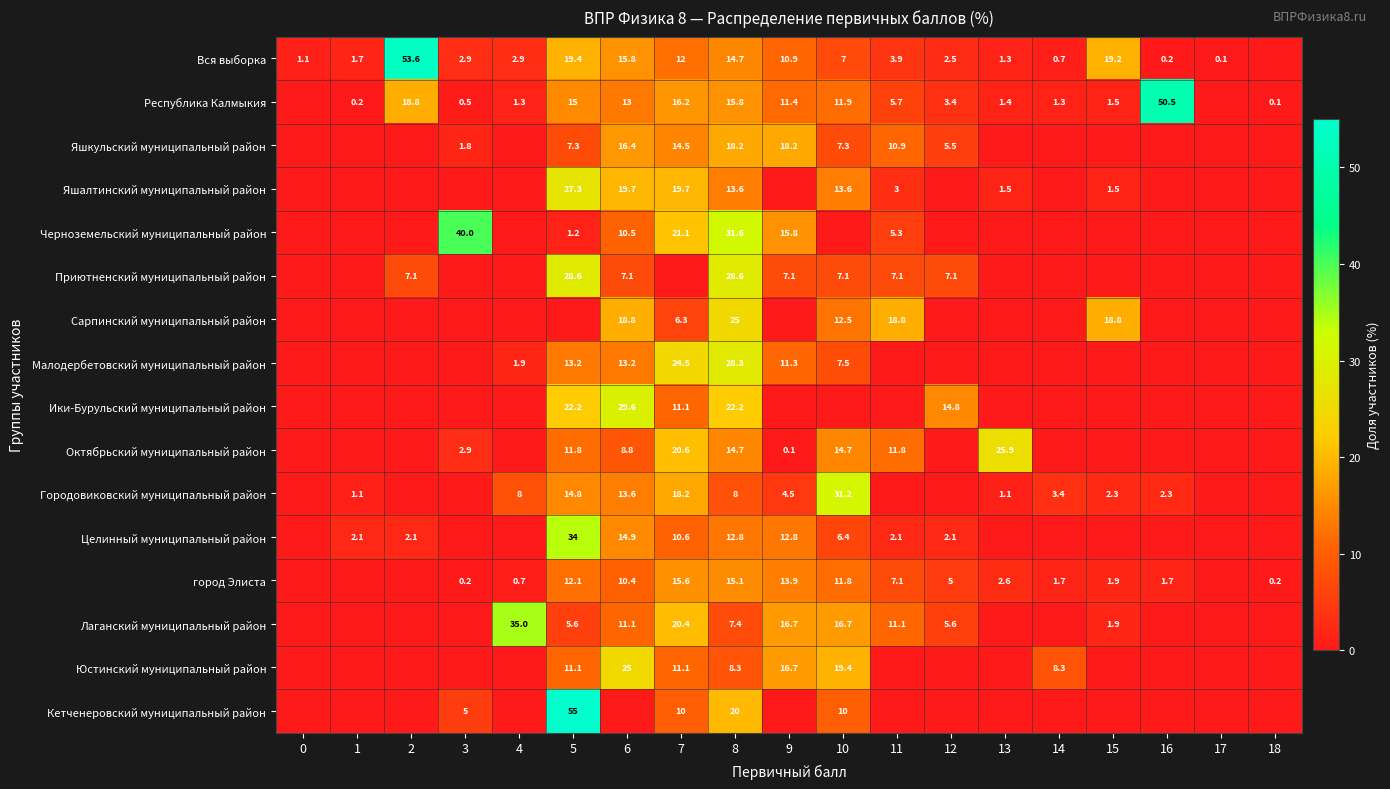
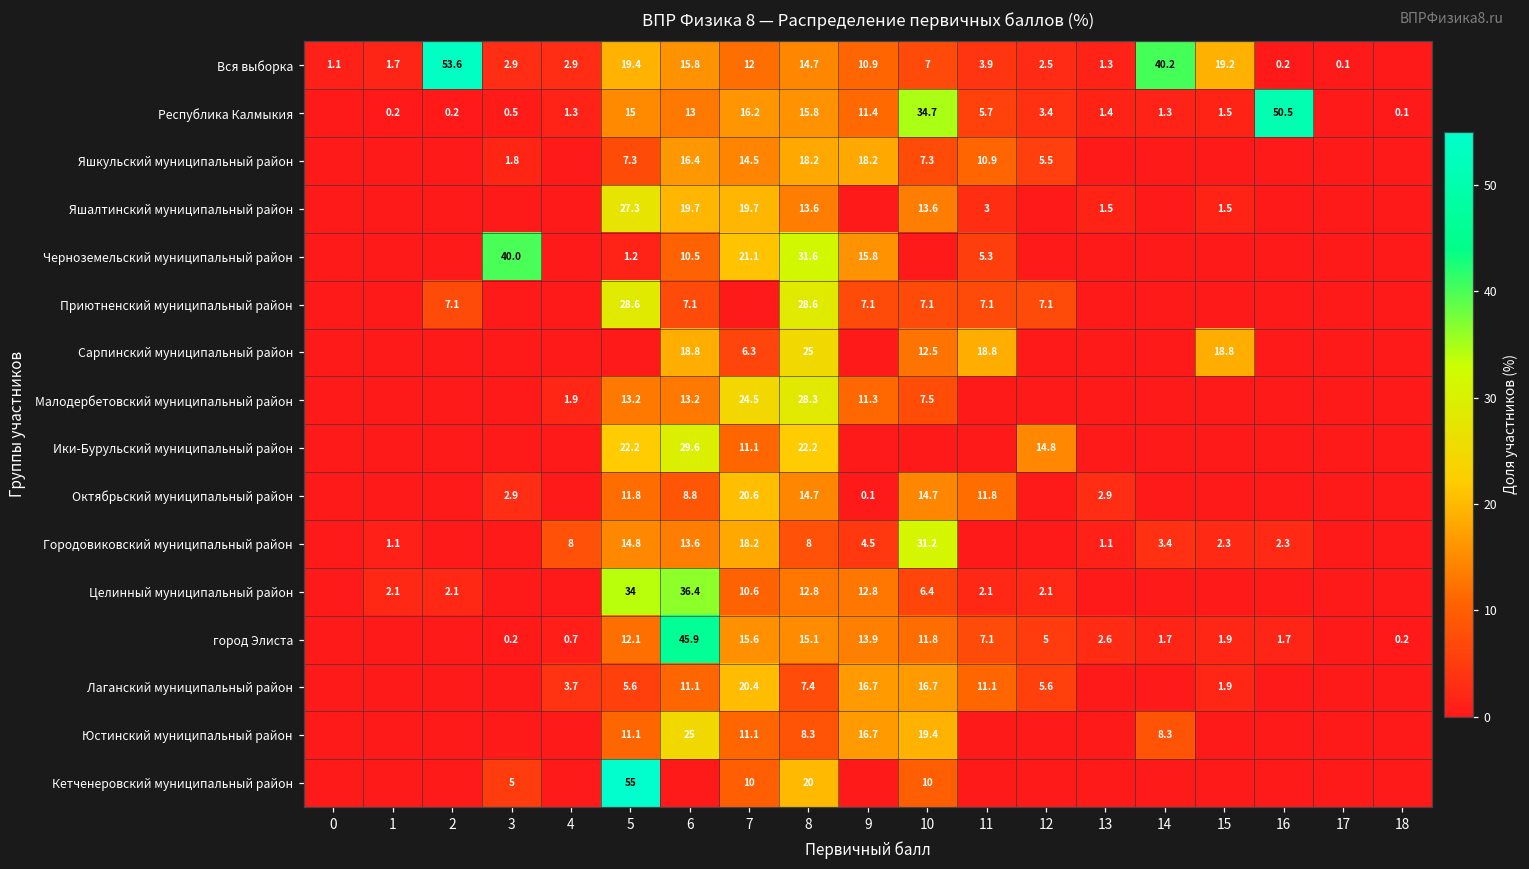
  {
    "Вся выборка": {
      "0": 1.1,
      "1": 1.7,
      "2": 53.6,
      "3": 2.9,
      "4": 2.9,
      "5": 19.4,
      "6": 15.8,
      "7": 12,
      "8": 14.7,
      "9": 10.9,
      "10": 7,
      "11": 3.9,
      "12": 2.5,
      "13": 1.3,
-     "14": 0.7,
+     "14": 40.2,
      "15": 19.2,
      "16": 0.2,
      "17": 0.1
    },
    "Республика Калмыкия": {
      "1": 0.2,
-     "2": 18.8,
+     "2": 0.2,
      "3": 0.5,
      "4": 1.3,
      "5": 15,
      "6": 13,
      "7": 16.2,
      "8": 15.8,
      "9": 11.4,
-     "10": 11.9,
+     "10": 34.7,
      "11": 5.7,
      "12": 3.4,
      "13": 1.4,
      "14": 1.3,
      "15": 1.5,
      "16": 50.5,
      "18": 0.1
    },
    "Яшкульский муниципальный район": {
      "3": 1.8,
      "5": 7.3,
      "6": 16.4,
      "7": 14.5,
      "8": 18.2,
      "9": 18.2,
      "10": 7.3,
      "11": 10.9,
      "12": 5.5
    },
    "Яшалтинский муниципальный район": {
      "5": 27.3,
      "6": 19.7,
      "7": 19.7,
      "8": 13.6,
      "10": 13.6,
      "11": 3,
      "13": 1.5,
      "15": 1.5
    },
    "Черноземельский муниципальный район": {
      "3": 40.0,
      "5": 1.2,
      "6": 10.5,
      "7": 21.1,
      "8": 31.6,
      "9": 15.8,
      "11": 5.3
    },
    "Приютненский муниципальный район": {
      "2": 7.1,
      "5": 28.6,
      "6": 7.1,
      "8": 28.6,
      "9": 7.1,
      "10": 7.1,
      "11": 7.1,
      "12": 7.1
    },
    "Сарпинский муниципальный район": {
      "6": 18.8,
      "7": 6.3,
      "8": 25,
      "10": 12.5,
      "11": 18.8,
      "15": 18.8
    },
    "Малодербетовский муниципальный район": {
      "4": 1.9,
      "5": 13.2,
      "6": 13.2,
      "7": 24.5,
      "8": 28.3,
      "9": 11.3,
      "10": 7.5
    },
    "Ики-Бурульский муниципальный район": {
      "5": 22.2,
      "6": 29.6,
      "7": 11.1,
      "8": 22.2,
      "12": 14.8
    },
    "Октябрьский муниципальный район": {
      "3": 2.9,
      "5": 11.8,
      "6": 8.8,
      "7": 20.6,
      "8": 14.7,
      "9": 0.1,
      "10": 14.7,
      "11": 11.8,
-     "13": 25.9
+     "13": 2.9
    },
    "Городовиковский муниципальный район": {
      "1": 1.1,
      "4": 8,
      "5": 14.8,
      "6": 13.6,
      "7": 18.2,
      "8": 8,
      "9": 4.5,
      "10": 31.2,
      "13": 1.1,
      "14": 3.4,
      "15": 2.3,
      "16": 2.3
    },
    "Целинный муниципальный район": {
      "1": 2.1,
      "2": 2.1,
      "5": 34,
-     "6": 14.9,
+     "6": 36.4,
      "7": 10.6,
      "8": 12.8,
      "9": 12.8,
      "10": 6.4,
      "11": 2.1,
      "12": 2.1
    },
    "город Элиста": {
      "3": 0.2,
      "4": 0.7,
      "5": 12.1,
-     "6": 10.4,
+     "6": 45.9,
      "7": 15.6,
      "8": 15.1,
      "9": 13.9,
      "10": 11.8,
      "11": 7.1,
      "12": 5,
      "13": 2.6,
      "14": 1.7,
      "15": 1.9,
      "16": 1.7,
      "18": 0.2
    },
    "Лаганский муниципальный район": {
-     "4": 35.0,
+     "4": 3.7,
      "5": 5.6,
      "6": 11.1,
      "7": 20.4,
      "8": 7.4,
      "9": 16.7,
      "10": 16.7,
      "11": 11.1,
      "12": 5.6,
      "15": 1.9
    },
    "Юстинский муниципальный район": {
      "5": 11.1,
      "6": 25,
      "7": 11.1,
      "8": 8.3,
      "9": 16.7,
      "10": 19.4,
      "14": 8.3
    },
    "Кетченеровский муниципальный район": {
      "3": 5,
      "5": 55,
      "7": 10,
      "8": 20,
      "10": 10
    }
  }
